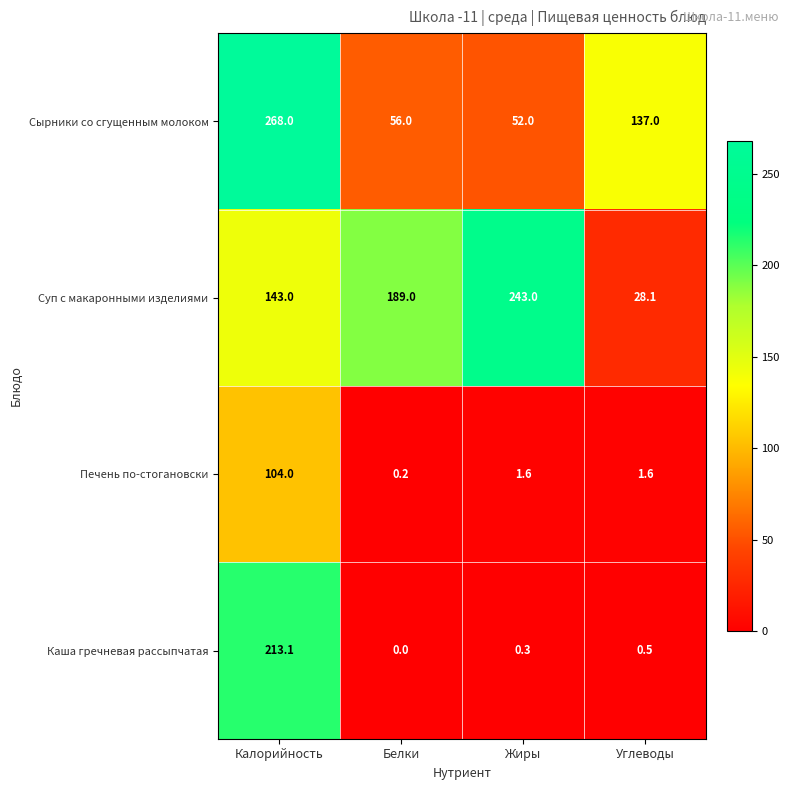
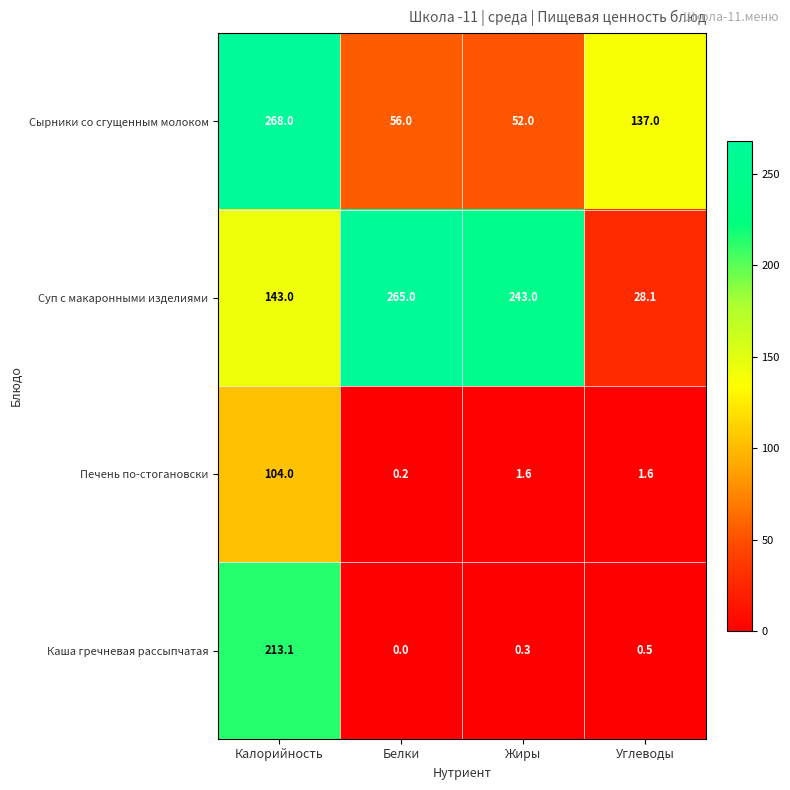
  {
    "Сырники со сгущенным молоком": {
      "Калорийность": 268.0,
      "Белки": 56.0,
      "Жиры": 52.0,
      "Углеводы": 137.0
    },
    "Суп с макаронными изделиями": {
      "Калорийность": 143.0,
-     "Белки": 189.0,
+     "Белки": 265.0,
      "Жиры": 243.0,
      "Углеводы": 28.1
    },
    "Печень по-стогановски": {
      "Калорийность": 104.0,
      "Белки": 0.2,
      "Жиры": 1.6,
      "Углеводы": 1.6
    },
    "Каша гречневая рассыпчатая": {
      "Калорийность": 213.1,
      "Белки": 0.0,
      "Жиры": 0.3,
      "Углеводы": 0.5
    }
  }
